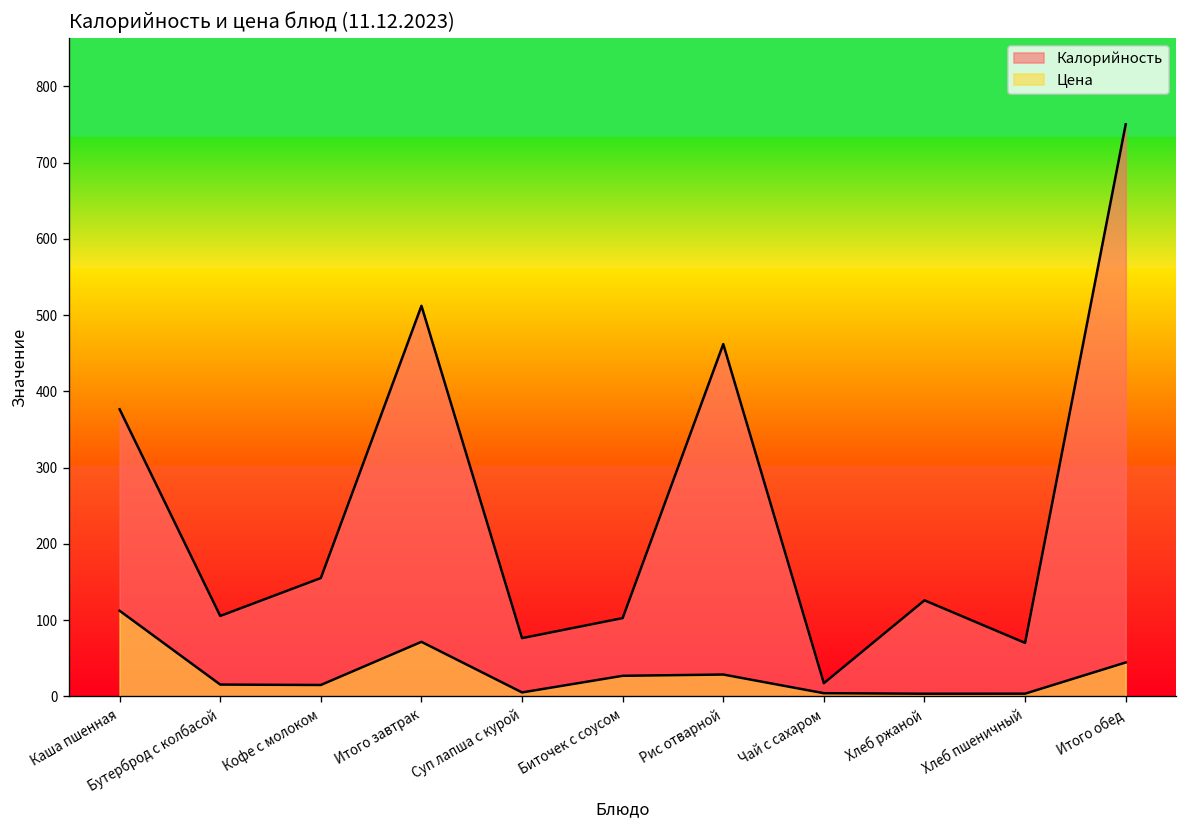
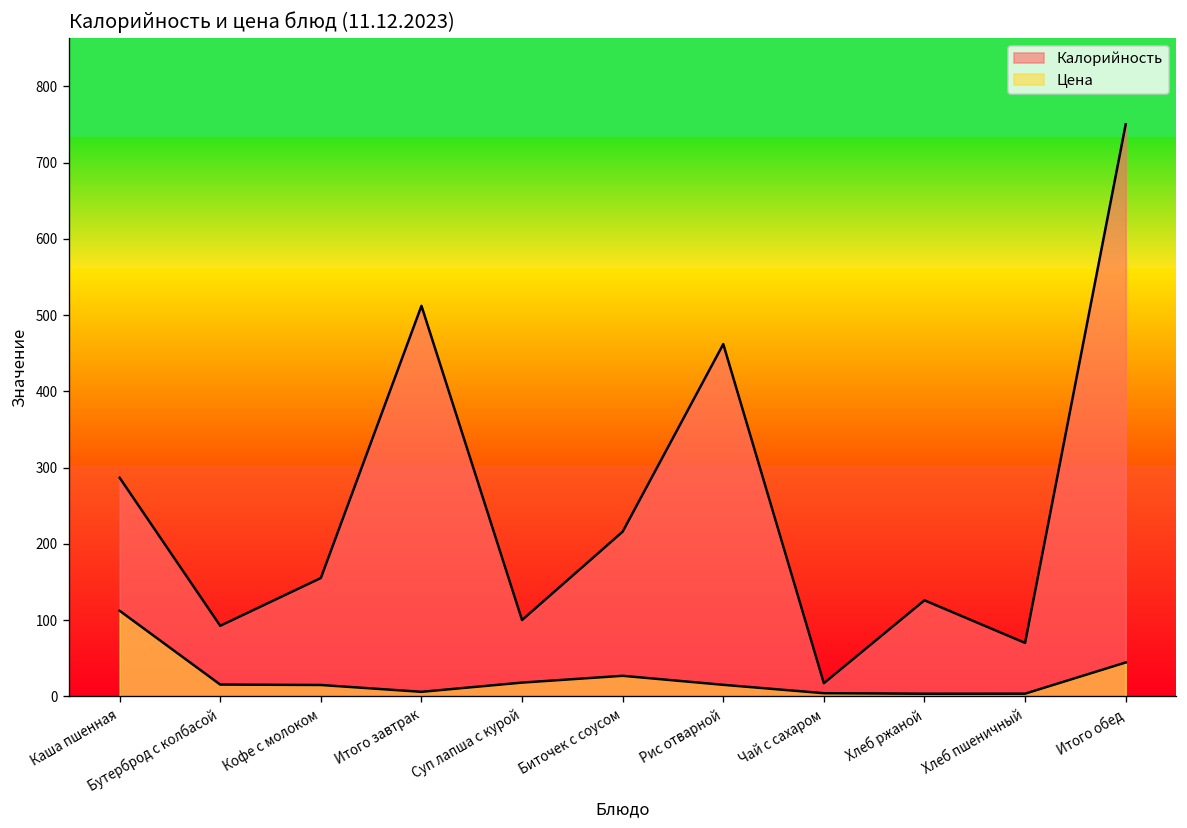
  {
    "Калорийность": {
-     "Каша пшенная": 380,
-     "Бутерброд с колбасой": 110,
+     "Каша пшенная": 290,
+     "Бутерброд с колбасой": 90,
      "Кофе с молоком": 160,
      "Итого завтрак": 510,
-     "Суп лапша с курой": 80,
-     "Биточек с соусом": 100,
+     "Суп лапша с курой": 100,
+     "Биточек с соусом": 220,
      "Рис отварной": 460,
      "Чай с сахаром": 20,
      "Хлеб ржаной": 130,
      "Хлеб пшеничный": 70,
      "Итого обед": 750
    },
    "Цена": {
      "Каша пшенная": 110,
      "Бутерброд с колбасой": 20,
      "Кофе с молоком": 10,
-     "Итого завтрак": 70,
-     "Суп лапша с курой": 10,
+     "Итого завтрак": 10,
+     "Суп лапша с курой": 20,
      "Биточек с соусом": 30,
-     "Рис отварной": 30,
+     "Рис отварной": 20,
      "Чай с сахаром": 0,
      "Хлеб ржаной": 0,
      "Хлеб пшеничный": 0,
      "Итого обед": 40
    }
  }
